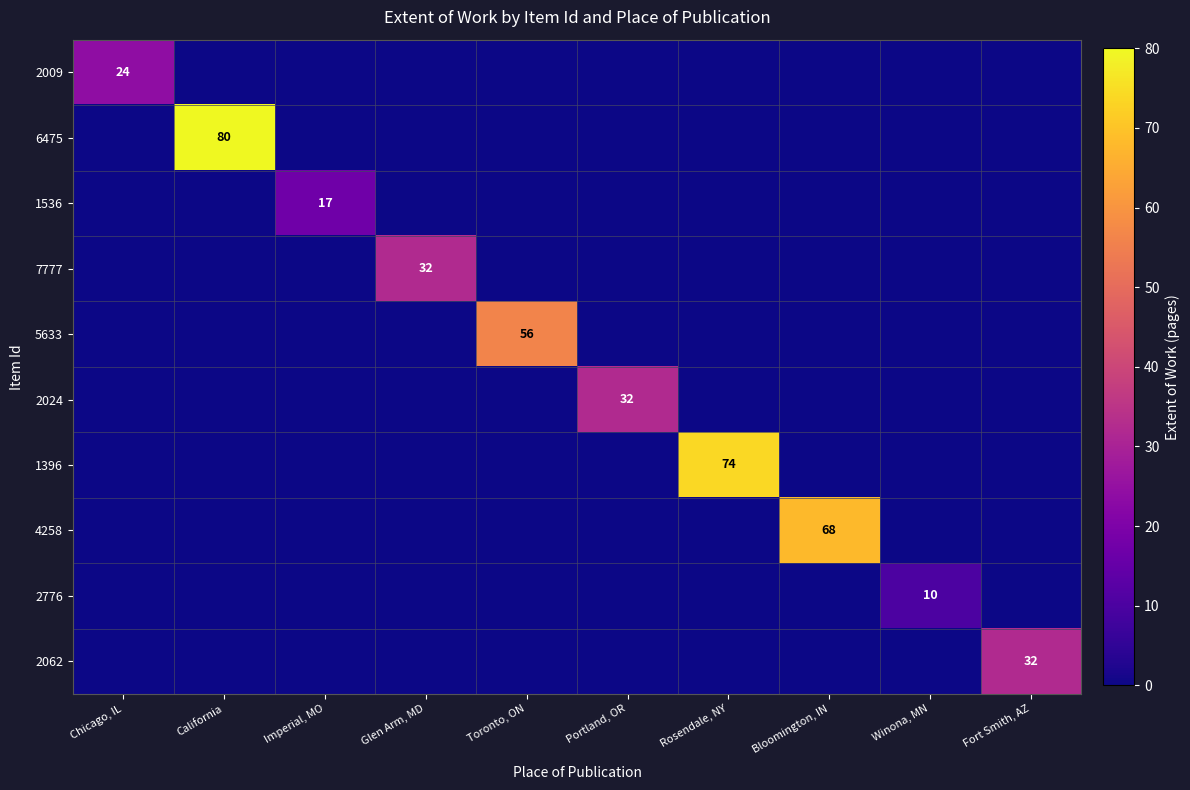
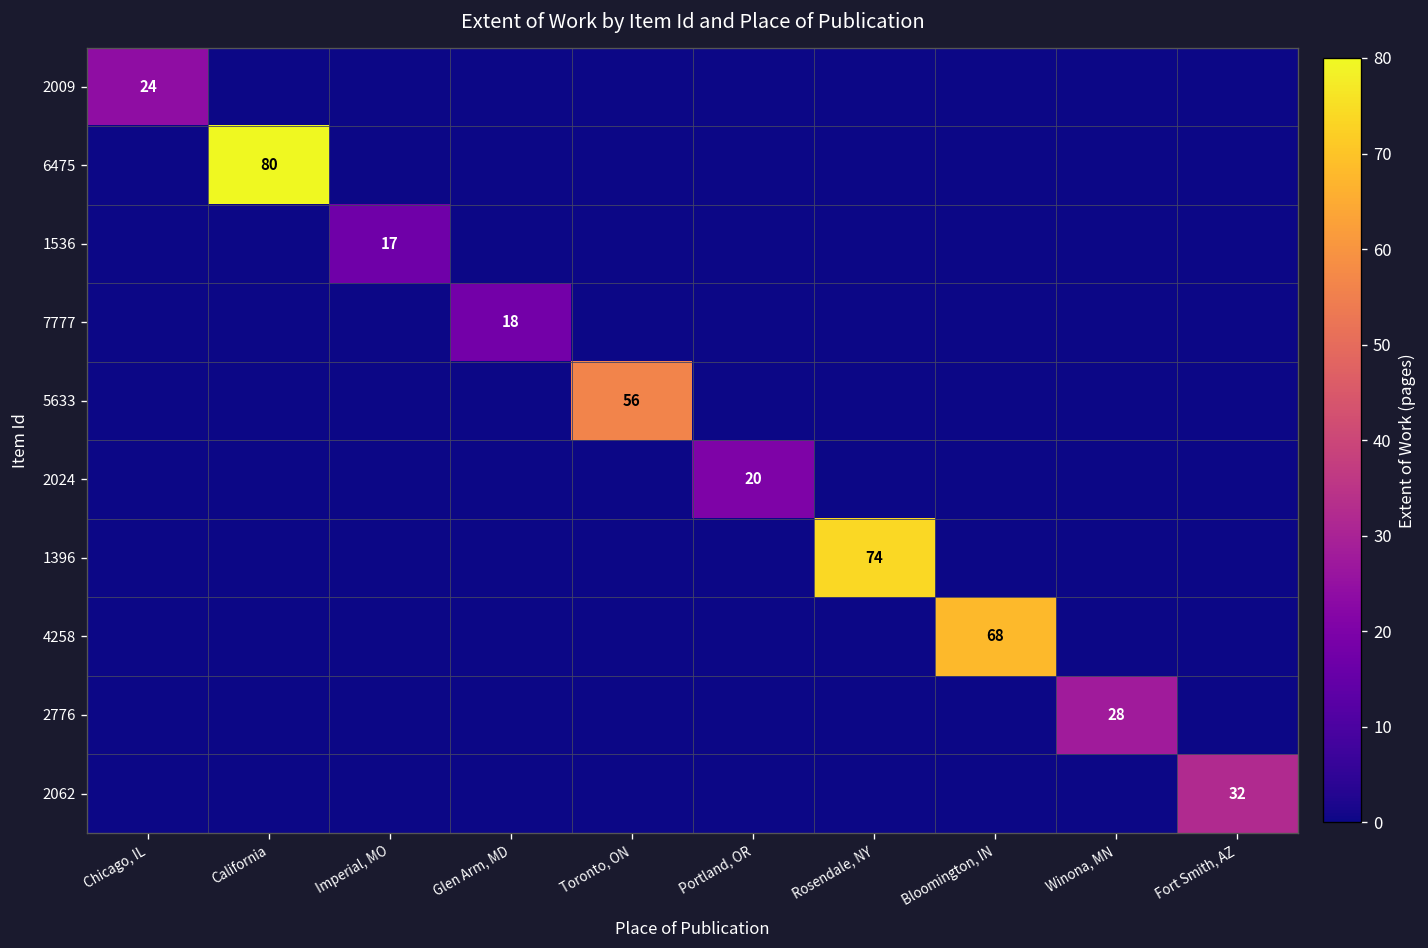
  {
    "2009": {
      "Chicago, IL": 24
    },
    "6475": {
      "California": 80
    },
    "1536": {
      "Imperial, MO": 17
    },
    "7777": {
-     "Glen Arm, MD": 32
+     "Glen Arm, MD": 18
    },
    "5633": {
      "Toronto, ON": 56
    },
    "2024": {
-     "Portland, OR": 32
+     "Portland, OR": 20
    },
    "1396": {
      "Rosendale, NY": 74
    },
    "4258": {
      "Bloomington, IN": 68
    },
    "2776": {
-     "Winona, MN": 10
+     "Winona, MN": 28
    },
    "2062": {
      "Fort Smith, AZ": 32
    }
  }
